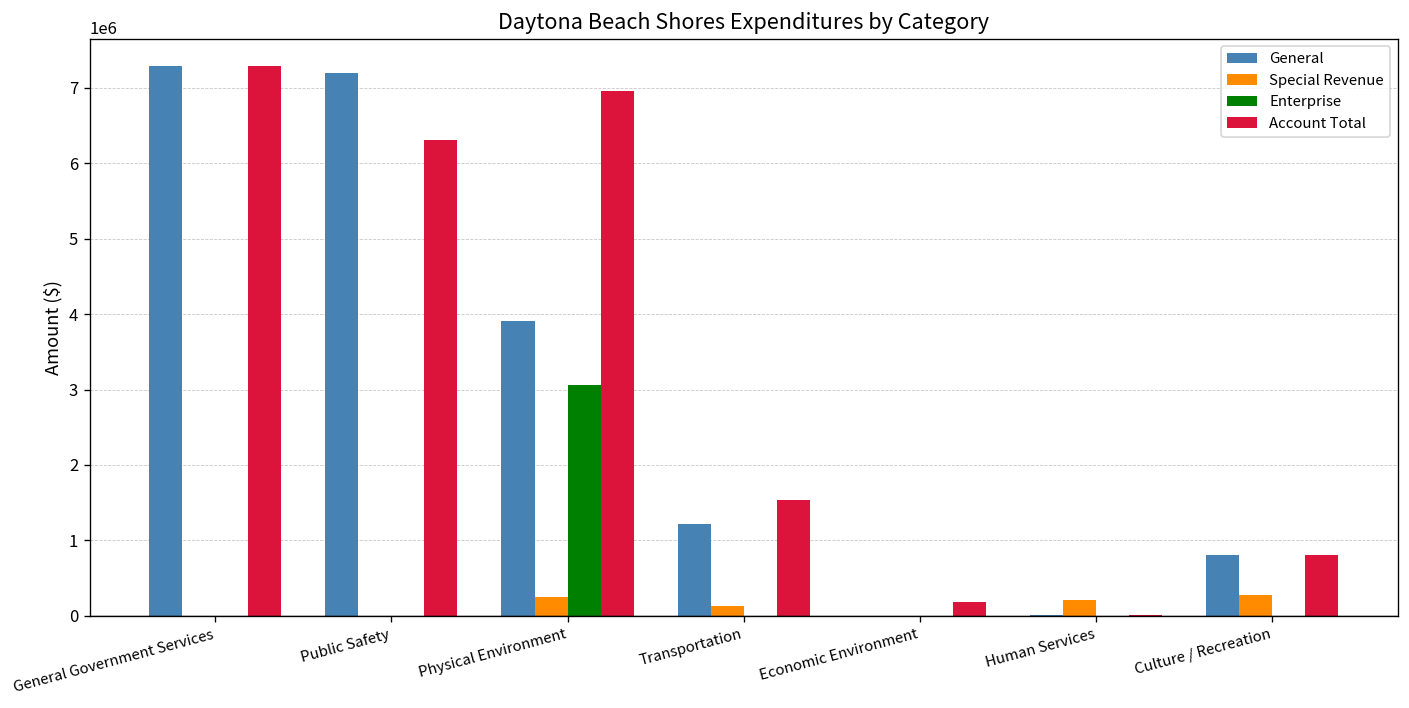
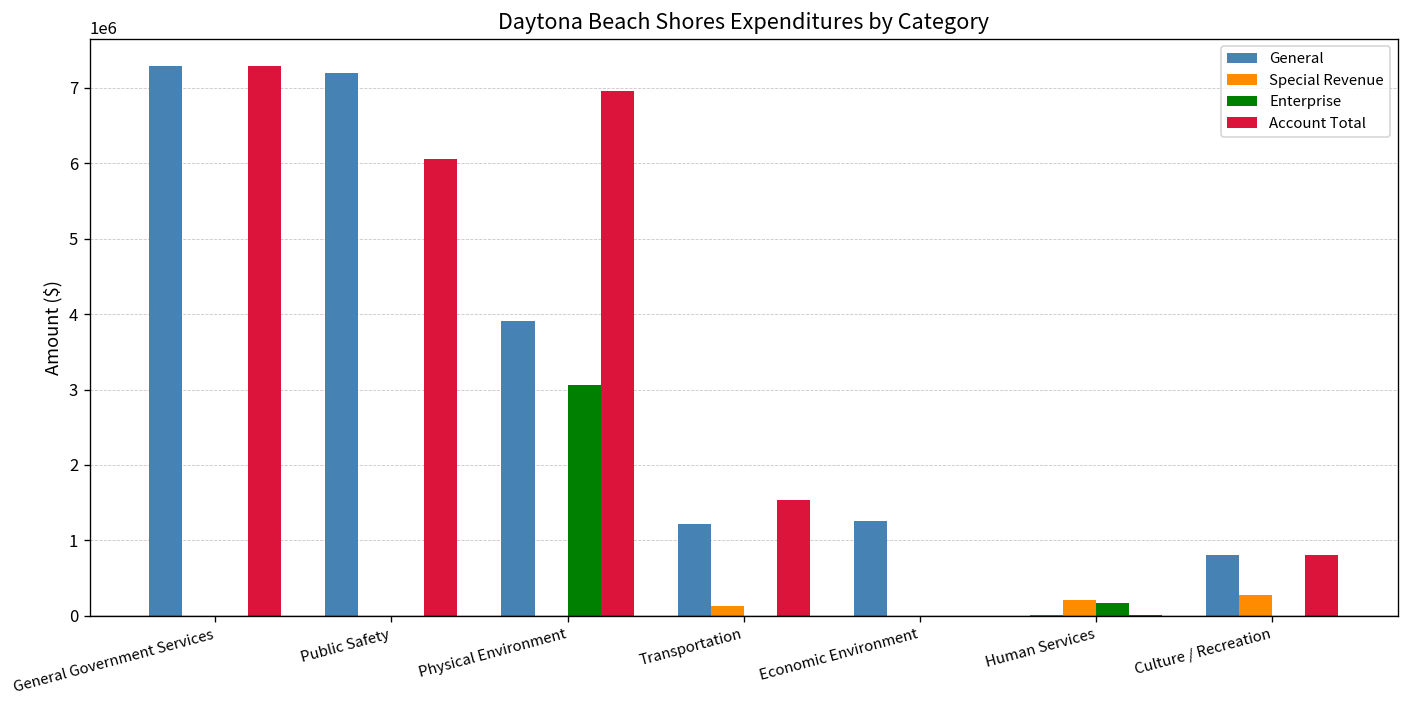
  {
    "General": {
      "General Government Services": 7300000,
      "Public Safety": 7200000,
      "Physical Environment": 3900000,
      "Transportation": 1200000,
-     "Economic Environment": 0,
+     "Economic Environment": 1300000,
      "Culture / Recreation": 800000
    },
    "Special Revenue": {
      "General Government Services": 0,
-     "Physical Environment": 200000,
+     "Physical Environment": 0,
      "Transportation": 100000,
      "Economic Environment": 0,
      "Human Services": 200000,
      "Culture / Recreation": 300000
    },
    "Enterprise": {
      "General Government Services": 0,
      "Public Safety": 0,
      "Physical Environment": 3100000,
      "Transportation": 0,
      "Economic Environment": 0,
-     "Human Services": 0,
+     "Human Services": 200000,
      "Culture / Recreation": 0
    },
    "Account Total": {
      "General Government Services": 7300000,
-     "Public Safety": 6300000,
+     "Public Safety": 6100000,
      "Physical Environment": 7000000,
      "Transportation": 1500000,
-     "Economic Environment": 200000,
+     "Economic Environment": 0,
      "Culture / Recreation": 800000
    }
  }
